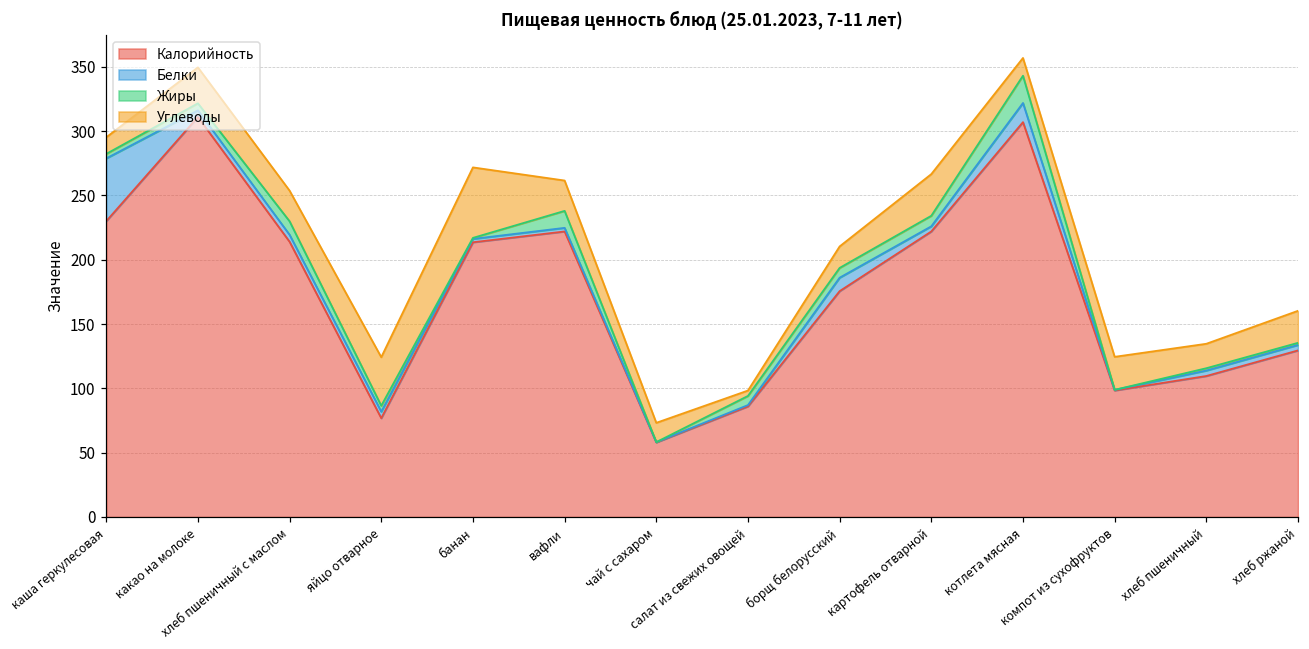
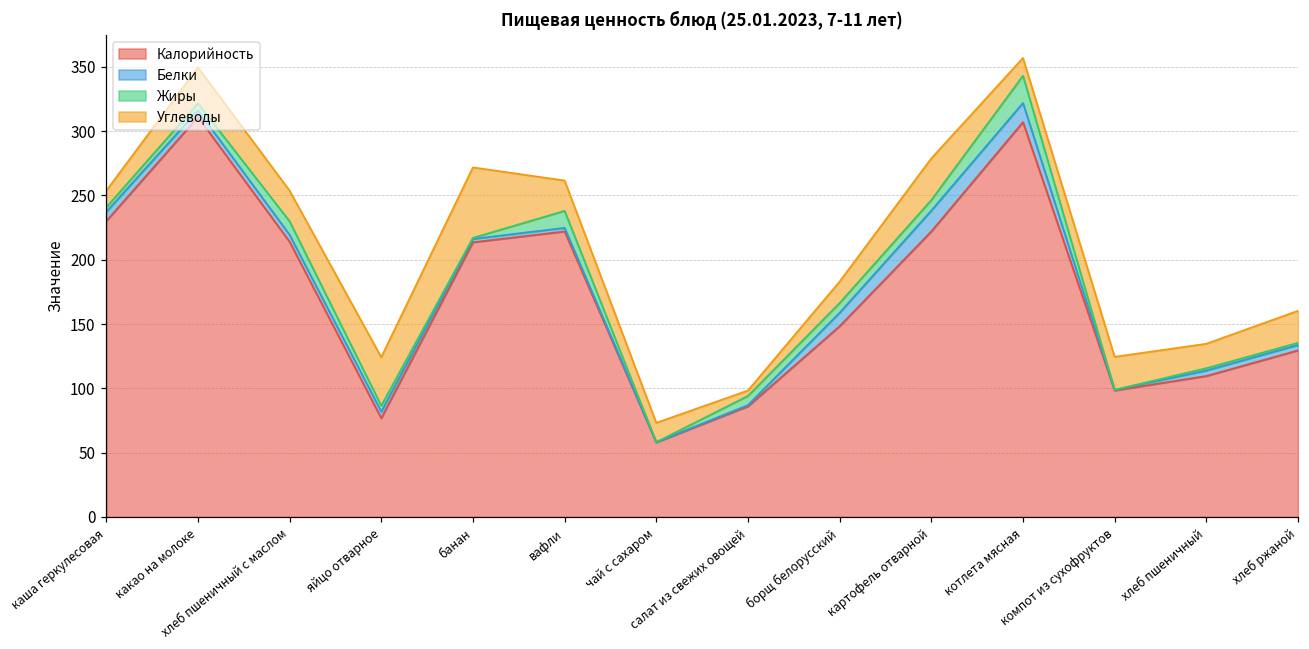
  {
    "Калорийность": {
      "каша геркулесовая": 230,
      "хлеб пшеничный с маслом": 214,
      "яйцо отварное": 77,
      "банан": 214,
      "вафли": 222,
-     "борщ белорусский": 176,
+     "борщ белорусский": 148,
      "картофель отварной": 222,
      "котлета мясная": 307,
      "хлеб пшеничный": 110,
      "хлеб ржаной": 130
    },
    "Белки": {
-     "каша геркулесовая": 49,
+     "каша геркулесовая": 7,
      "хлеб пшеничный с маслом": 5,
      "яйцо отварное": 5,
      "вафли": 3,
      "борщ белорусский": 10,
-     "картофель отварной": 4,
+     "картофель отварной": 16,
      "котлета мясная": 15
    },
    "Жиры": {
      "каша геркулесовая": 4,
      "хлеб пшеничный с маслом": 11,
      "яйцо отварное": 5,
      "вафли": 13,
      "салат из свежих овощей": 7,
      "борщ белорусский": 8,
      "картофель отварной": 8,
      "котлета мясная": 21
    },
    "Углеводы": {
      "каша геркулесовая": 13,
      "хлеб пшеничный с маслом": 24,
      "яйцо отварное": 38,
      "банан": 55,
      "вафли": 24,
      "чай с сахаром": 15,
      "салат из свежих овощей": 4,
      "борщ белорусский": 17,
      "картофель отварной": 32,
      "котлета мясная": 14,
      "компот из сухофруктов": 26,
      "хлеб пшеничный": 19,
      "хлеб ржаной": 25
    }
  }
